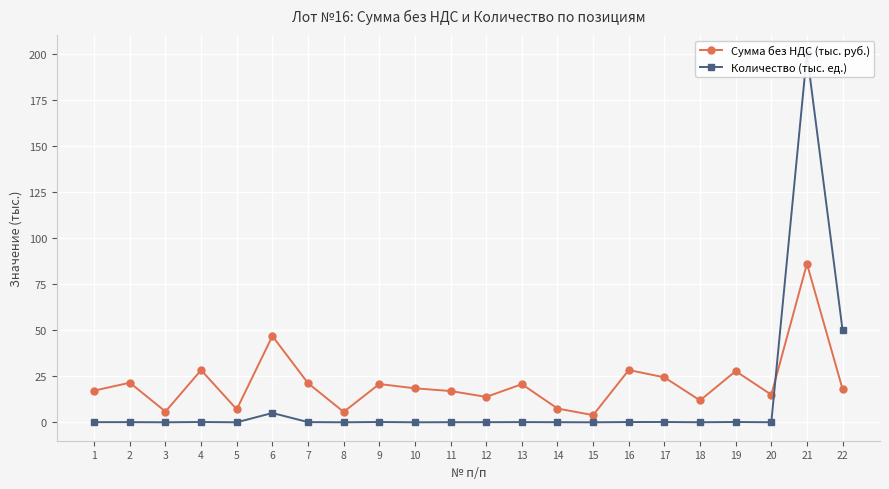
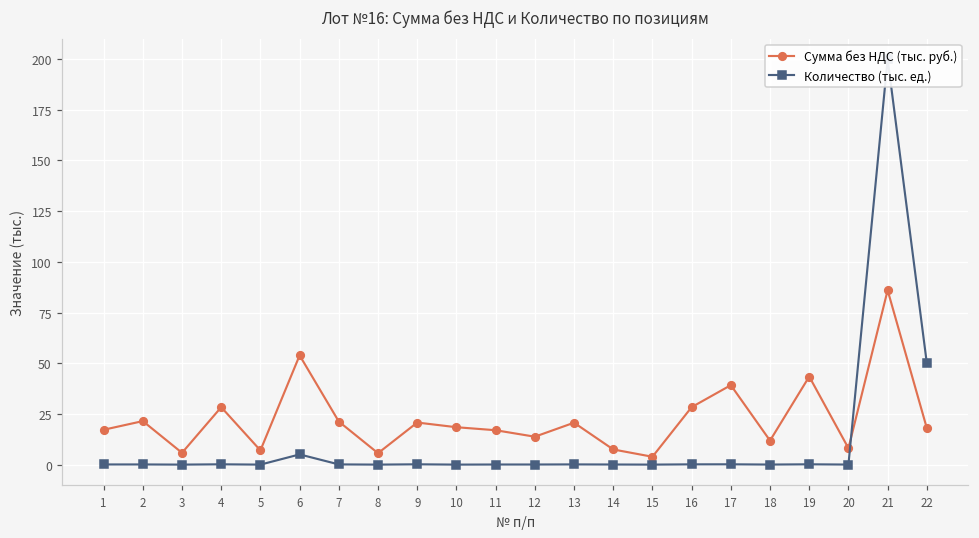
  {
    "Сумма без НДС (тыс. руб.)": {
      "1": 17,
      "2": 21,
      "3": 6,
      "4": 28,
      "5": 7,
-     "6": 47,
+     "6": 54,
      "7": 21,
      "8": 6,
      "9": 21,
      "10": 18,
      "11": 17,
      "12": 14,
      "13": 21,
      "14": 8,
      "15": 4,
      "16": 28,
-     "17": 24,
+     "17": 39,
      "18": 12,
-     "19": 28,
-     "20": 15,
+     "19": 43,
+     "20": 8,
      "21": 86,
      "22": 18
    },
    "Количество (тыс. ед.)": {
      "1": 0,
      "2": 0,
      "3": 0,
      "4": 0,
      "5": 0,
      "6": 5,
      "7": 0,
      "8": 0,
      "9": 0,
      "10": 0,
      "11": 0,
      "12": 0,
      "13": 0,
      "14": 0,
      "15": 0,
      "16": 0,
      "17": 0,
      "18": 0,
      "19": 0,
      "20": 0,
      "22": 50
    }
  }
